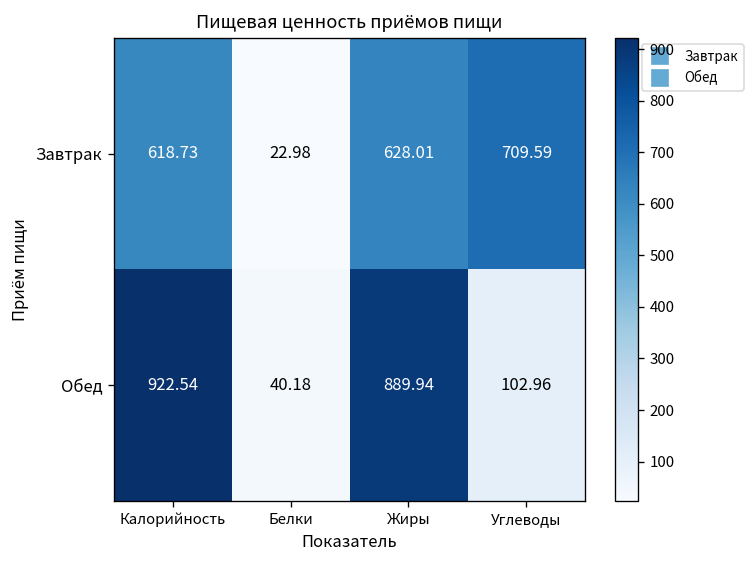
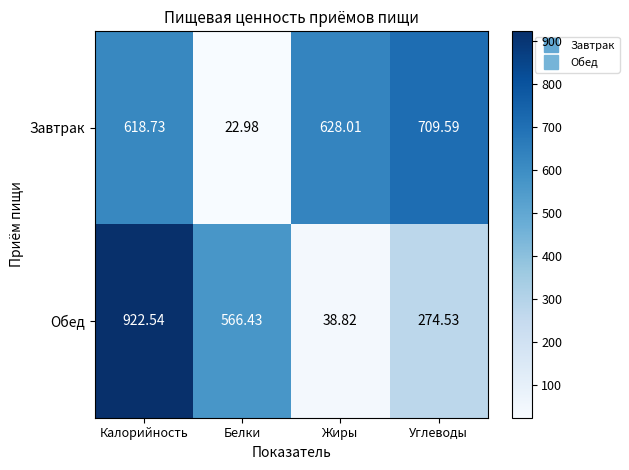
  {
    "Завтрак": {
      "Калорийность": 618.73,
      "Белки": 22.98,
      "Жиры": 628.01,
      "Углеводы": 709.59
    },
    "Обед": {
      "Калорийность": 922.54,
-     "Белки": 40.18,
-     "Жиры": 889.94,
-     "Углеводы": 102.96
+     "Белки": 566.43,
+     "Жиры": 38.82,
+     "Углеводы": 274.53
    }
  }
